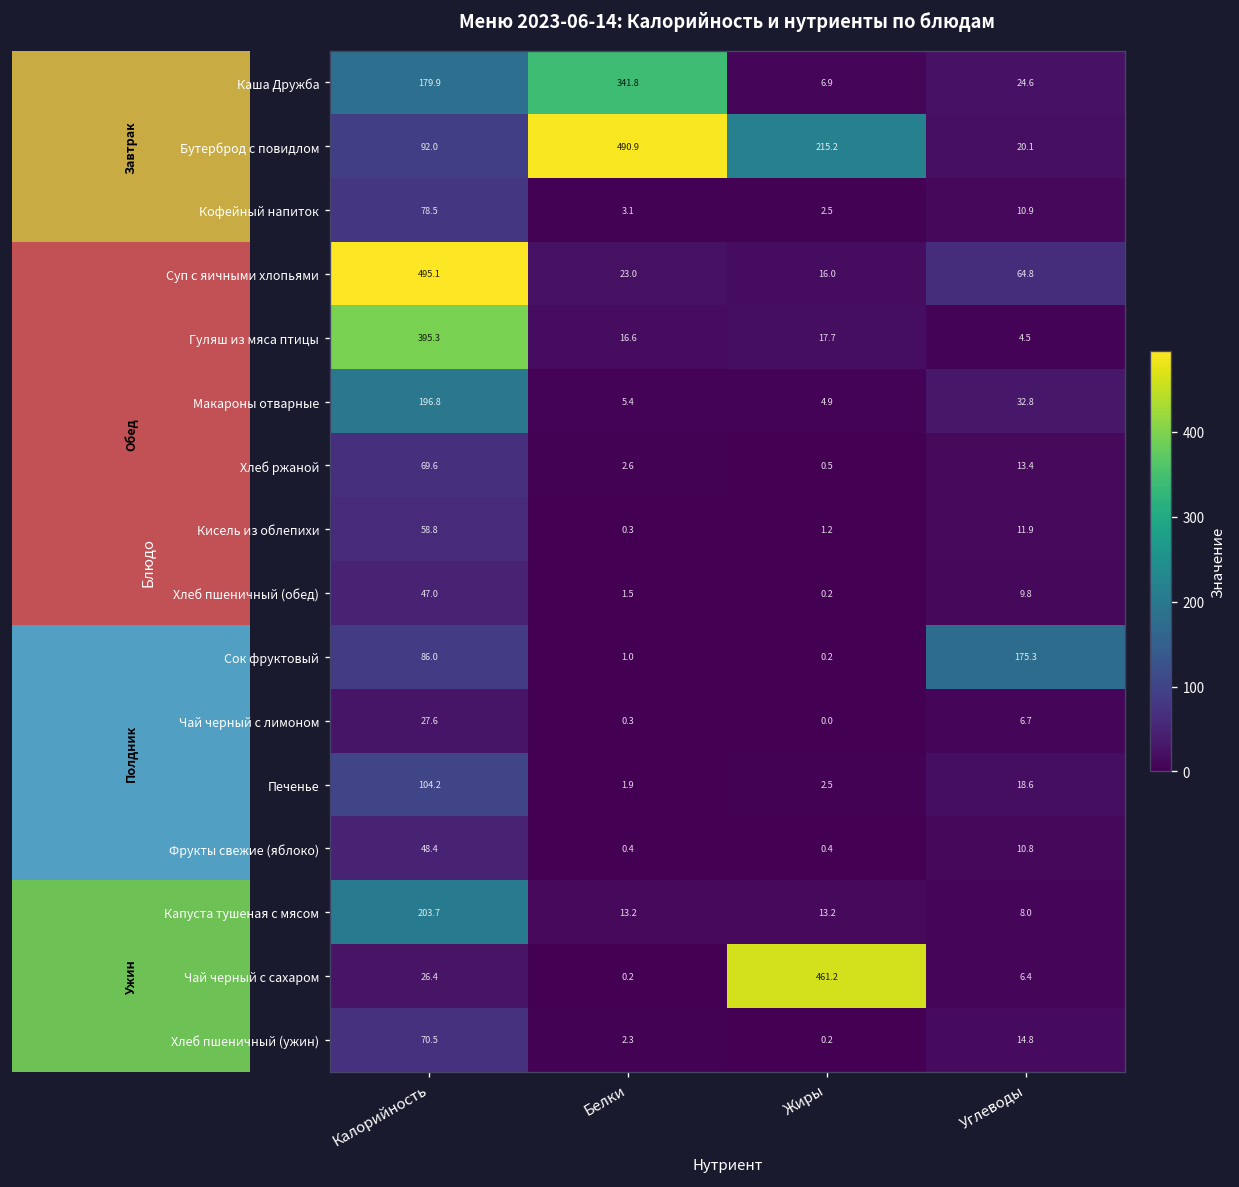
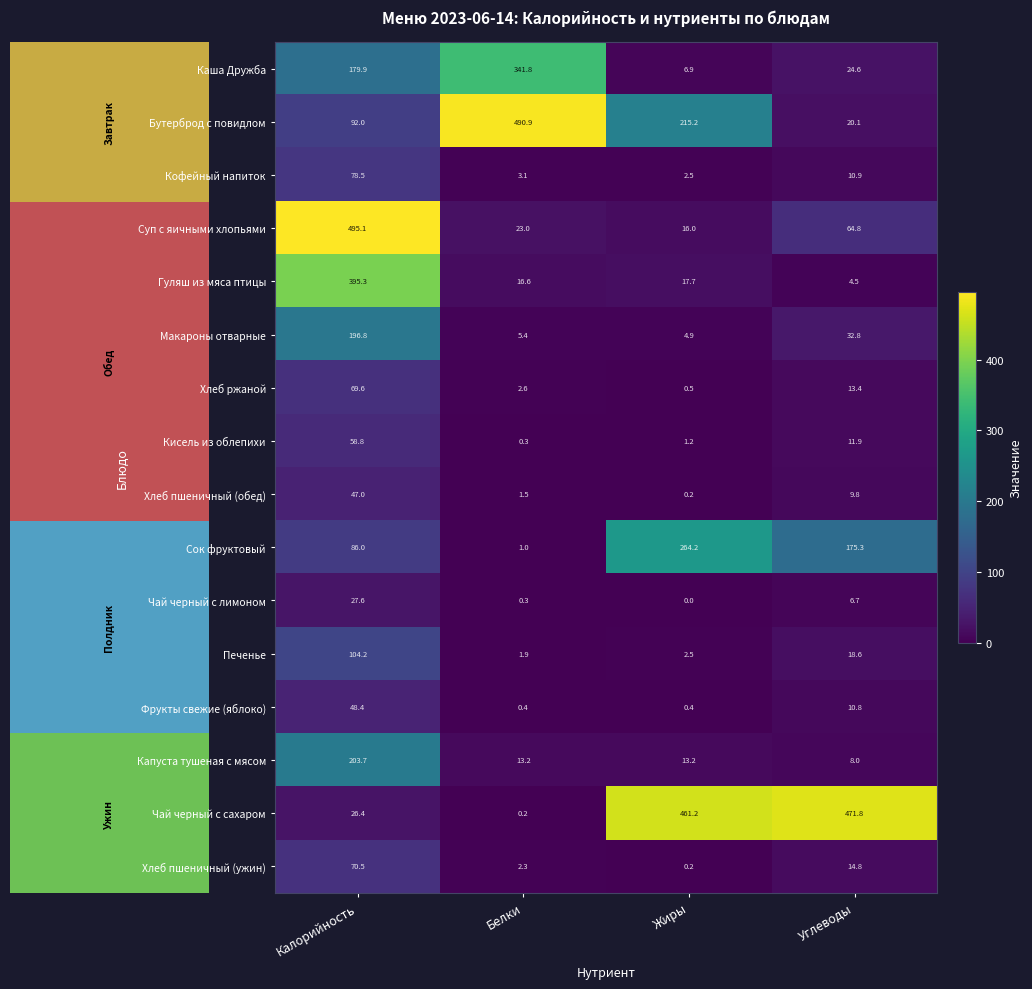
  {
    "Каша Дружба": {
      "Калорийность": 179.9,
      "Белки": 341.8,
      "Жиры": 6.9,
      "Углеводы": 24.6
    },
    "Бутерброд с повидлом": {
      "Калорийность": 92.0,
      "Белки": 490.9,
      "Жиры": 215.2,
      "Углеводы": 20.1
    },
    "Кофейный напиток": {
      "Калорийность": 78.5,
      "Белки": 3.1,
      "Жиры": 2.5,
      "Углеводы": 10.9
    },
    "Суп с яичными хлопьями": {
      "Калорийность": 495.1,
      "Белки": 23.0,
      "Жиры": 16.0,
      "Углеводы": 64.8
    },
    "Гуляш из мяса птицы": {
      "Калорийность": 395.3,
      "Белки": 16.6,
      "Жиры": 17.7,
      "Углеводы": 4.5
    },
    "Макароны отварные": {
      "Калорийность": 196.8,
      "Белки": 5.4,
      "Жиры": 4.9,
      "Углеводы": 32.8
    },
    "Хлеб ржаной": {
      "Калорийность": 69.6,
      "Белки": 2.6,
      "Жиры": 0.5,
      "Углеводы": 13.4
    },
    "Кисель из облепихи": {
      "Калорийность": 58.8,
      "Белки": 0.3,
      "Жиры": 1.2,
      "Углеводы": 11.9
    },
    "Хлеб пшеничный (обед)": {
      "Калорийность": 47.0,
      "Белки": 1.5,
      "Жиры": 0.2,
      "Углеводы": 9.8
    },
    "Сок фруктовый": {
      "Калорийность": 86.0,
      "Белки": 1.0,
-     "Жиры": 0.2,
+     "Жиры": 264.2,
      "Углеводы": 175.3
    },
    "Чай черный с лимоном": {
      "Калорийность": 27.6,
      "Белки": 0.3,
      "Жиры": 0.0,
      "Углеводы": 6.7
    },
    "Печенье": {
      "Калорийность": 104.2,
      "Белки": 1.9,
      "Жиры": 2.5,
      "Углеводы": 18.6
    },
    "Фрукты свежие (яблоко)": {
      "Калорийность": 48.4,
      "Белки": 0.4,
      "Жиры": 0.4,
      "Углеводы": 10.8
    },
    "Капуста тушеная с мясом": {
      "Калорийность": 203.7,
      "Белки": 13.2,
      "Жиры": 13.2,
      "Углеводы": 8.0
    },
    "Чай черный с сахаром": {
      "Калорийность": 26.4,
      "Белки": 0.2,
      "Жиры": 461.2,
-     "Углеводы": 6.4
+     "Углеводы": 471.8
    },
    "Хлеб пшеничный (ужин)": {
      "Калорийность": 70.5,
      "Белки": 2.3,
      "Жиры": 0.2,
      "Углеводы": 14.8
    }
  }
